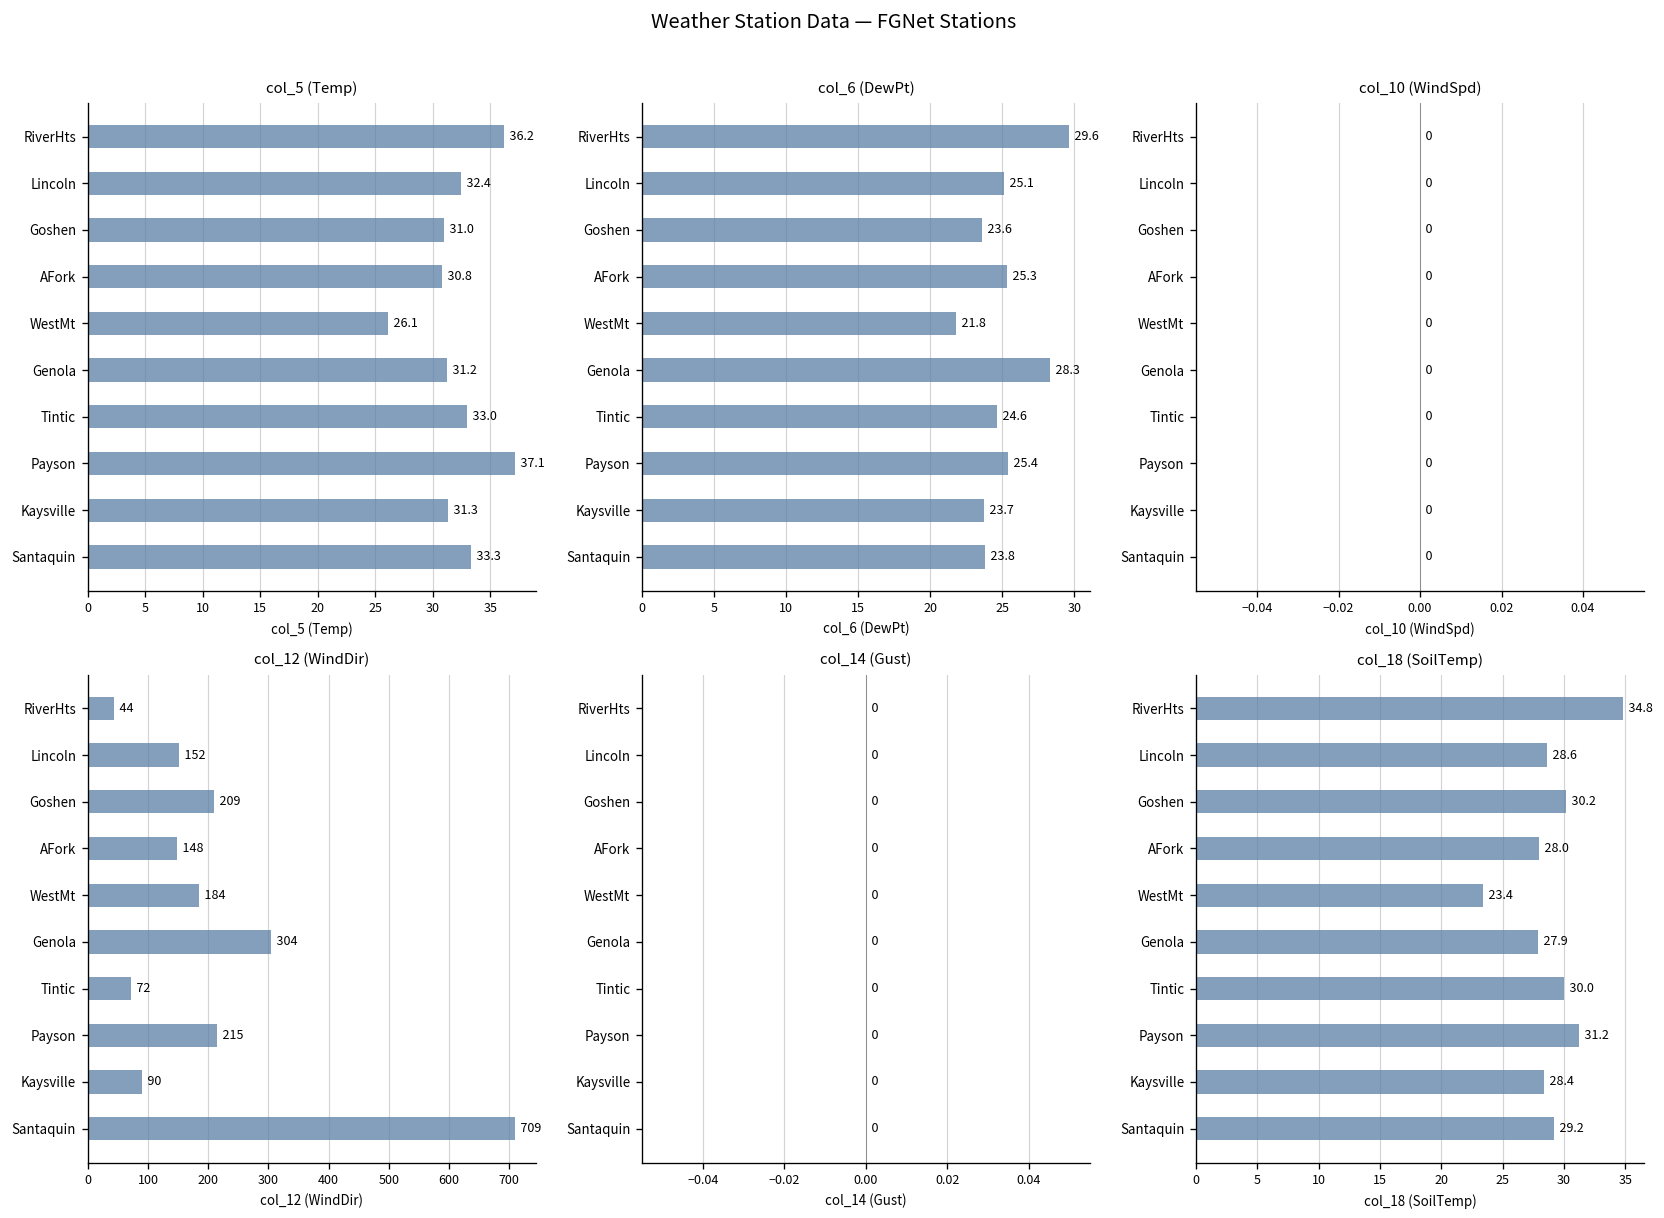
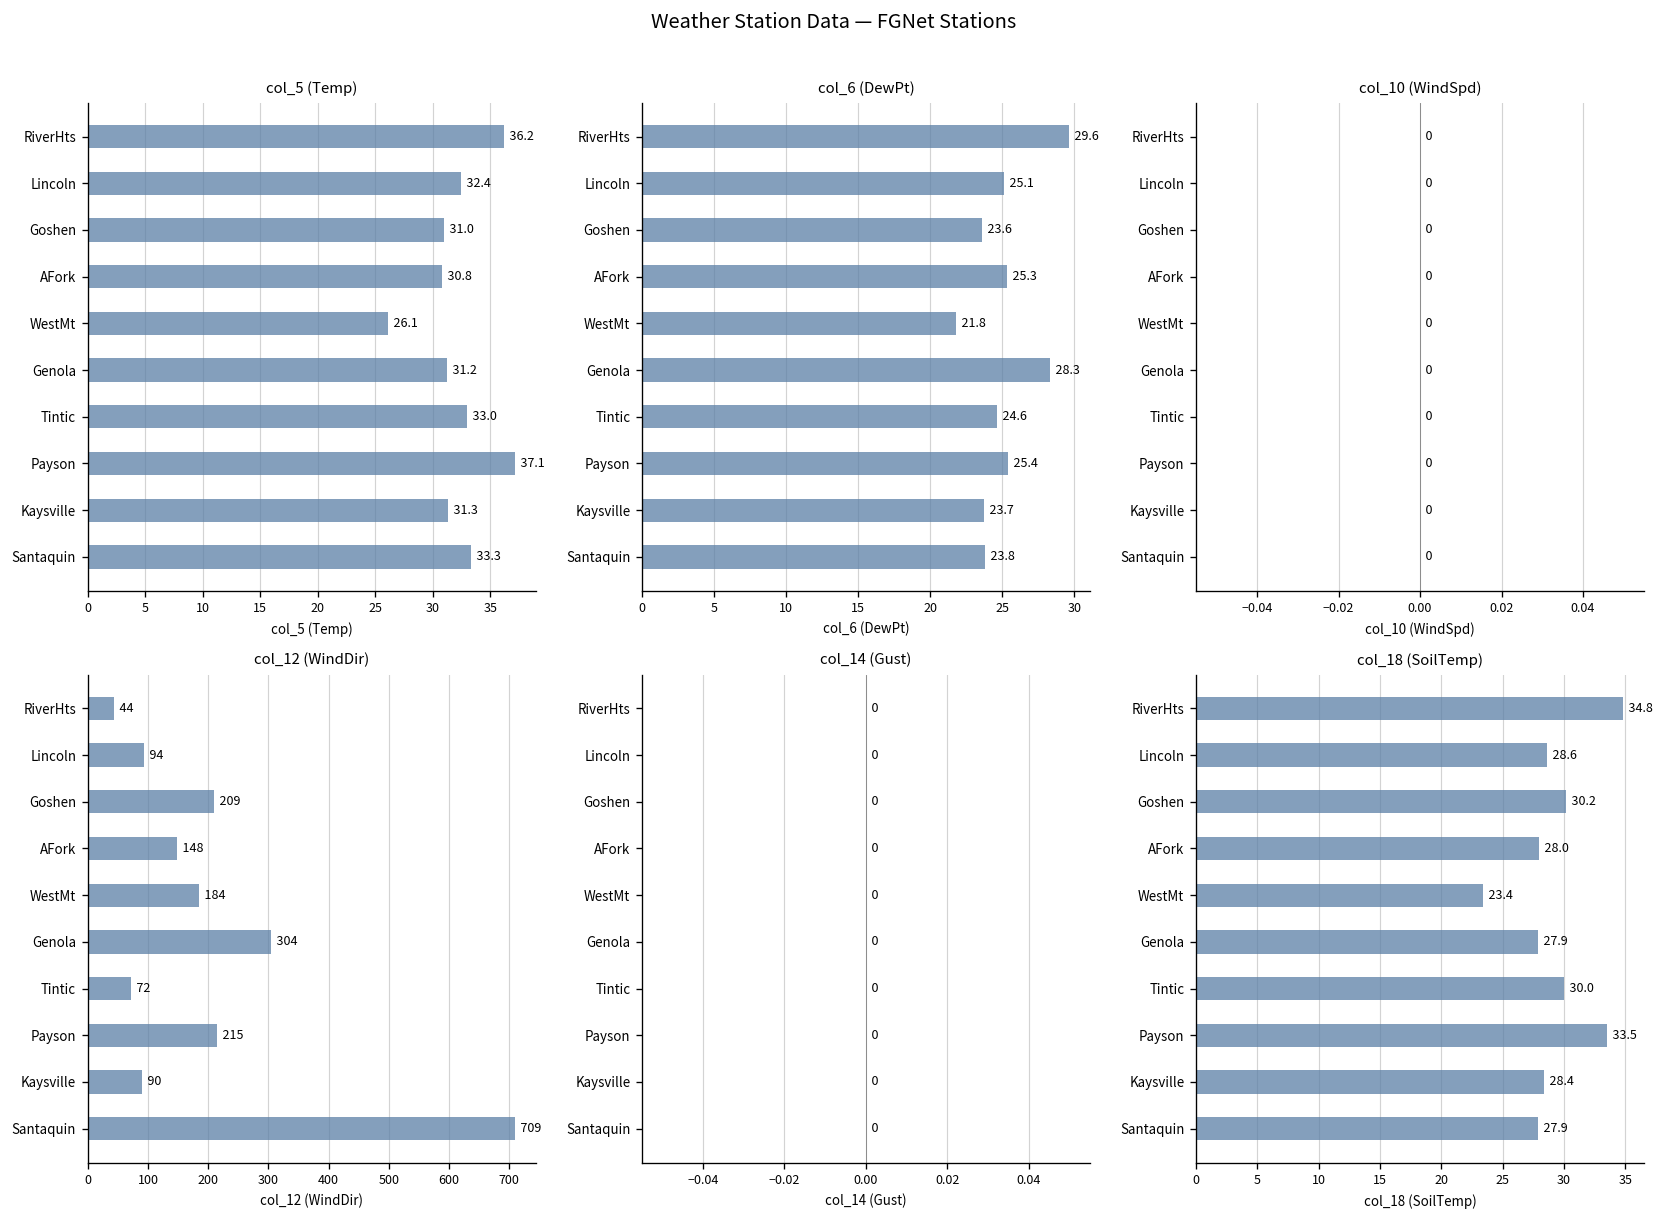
  {
    "col_5 (Temp)": {
      "RiverHts": 36.2,
      "Lincoln": 32.4,
      "Goshen": 31.0,
      "AFork": 30.8,
      "WestMt": 26.1,
      "Genola": 31.2,
      "Tintic": 33.0,
      "Payson": 37.1,
      "Kaysville": 31.3,
      "Santaquin": 33.3
    },
    "col_6 (DewPt)": {
      "RiverHts": 29.6,
      "Lincoln": 25.1,
      "Goshen": 23.6,
      "AFork": 25.3,
      "WestMt": 21.8,
      "Genola": 28.3,
      "Tintic": 24.6,
      "Payson": 25.4,
      "Kaysville": 23.7,
      "Santaquin": 23.8
    },
    "col_10 (WindSpd)": {
      "RiverHts": 0,
      "Lincoln": 0,
      "Goshen": 0,
      "AFork": 0,
      "WestMt": 0,
      "Genola": 0,
      "Tintic": 0,
      "Payson": 0,
      "Kaysville": 0,
      "Santaquin": 0
    },
    "col_12 (WindDir)": {
      "RiverHts": 44,
-     "Lincoln": 152,
+     "Lincoln": 94,
      "Goshen": 209,
      "AFork": 148,
      "WestMt": 184,
      "Genola": 304,
      "Tintic": 72,
      "Payson": 215,
      "Kaysville": 90,
      "Santaquin": 709
    },
    "col_14 (Gust)": {
      "RiverHts": 0,
      "Lincoln": 0,
      "Goshen": 0,
      "AFork": 0,
      "WestMt": 0,
      "Genola": 0,
      "Tintic": 0,
      "Payson": 0,
      "Kaysville": 0,
      "Santaquin": 0
    },
    "col_18 (SoilTemp)": {
      "RiverHts": 34.8,
      "Lincoln": 28.6,
      "Goshen": 30.2,
      "AFork": 28.0,
      "WestMt": 23.4,
      "Genola": 27.9,
      "Tintic": 30.0,
-     "Payson": 31.2,
+     "Payson": 33.5,
      "Kaysville": 28.4,
-     "Santaquin": 29.2
+     "Santaquin": 27.9
    }
  }
